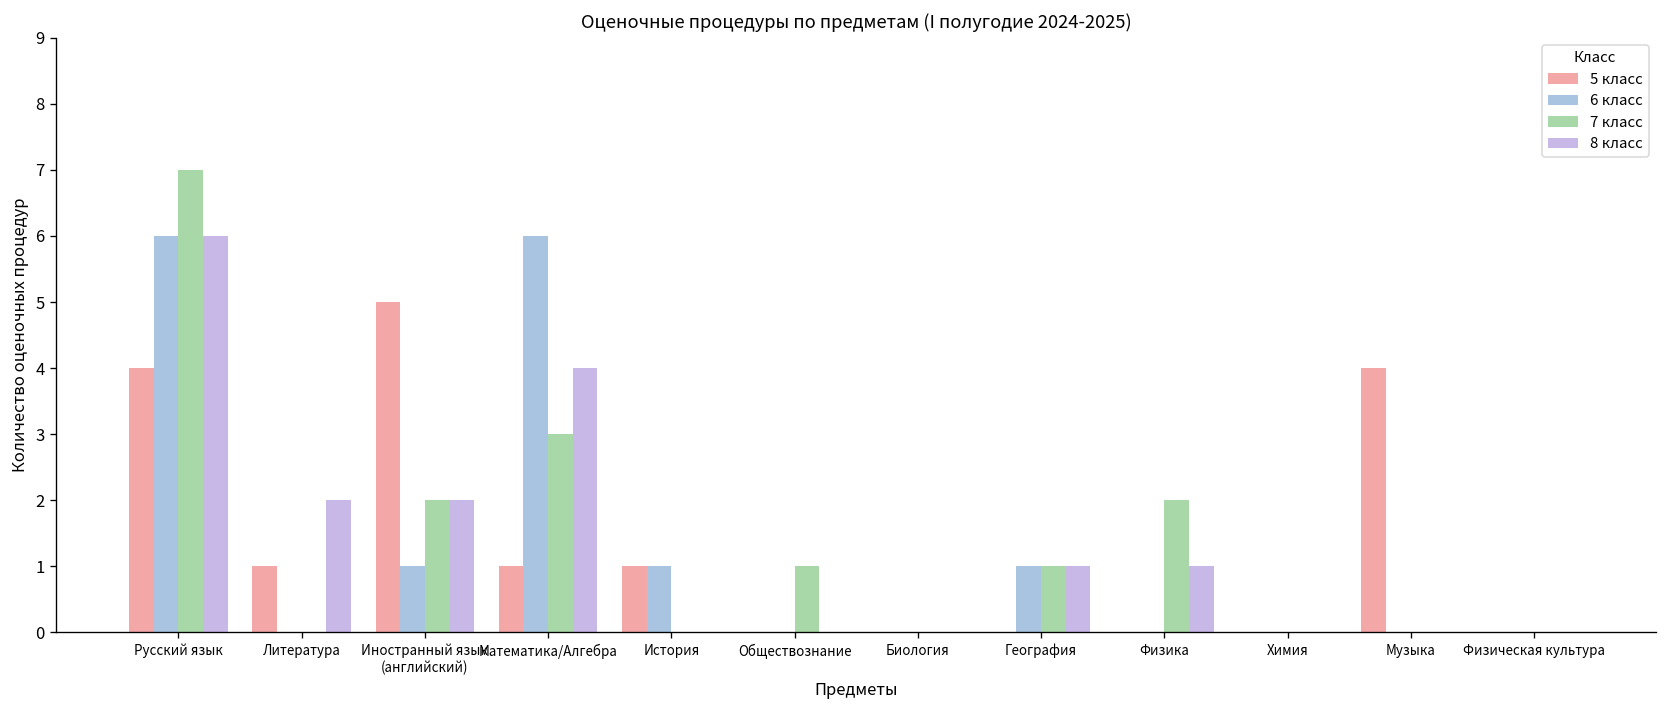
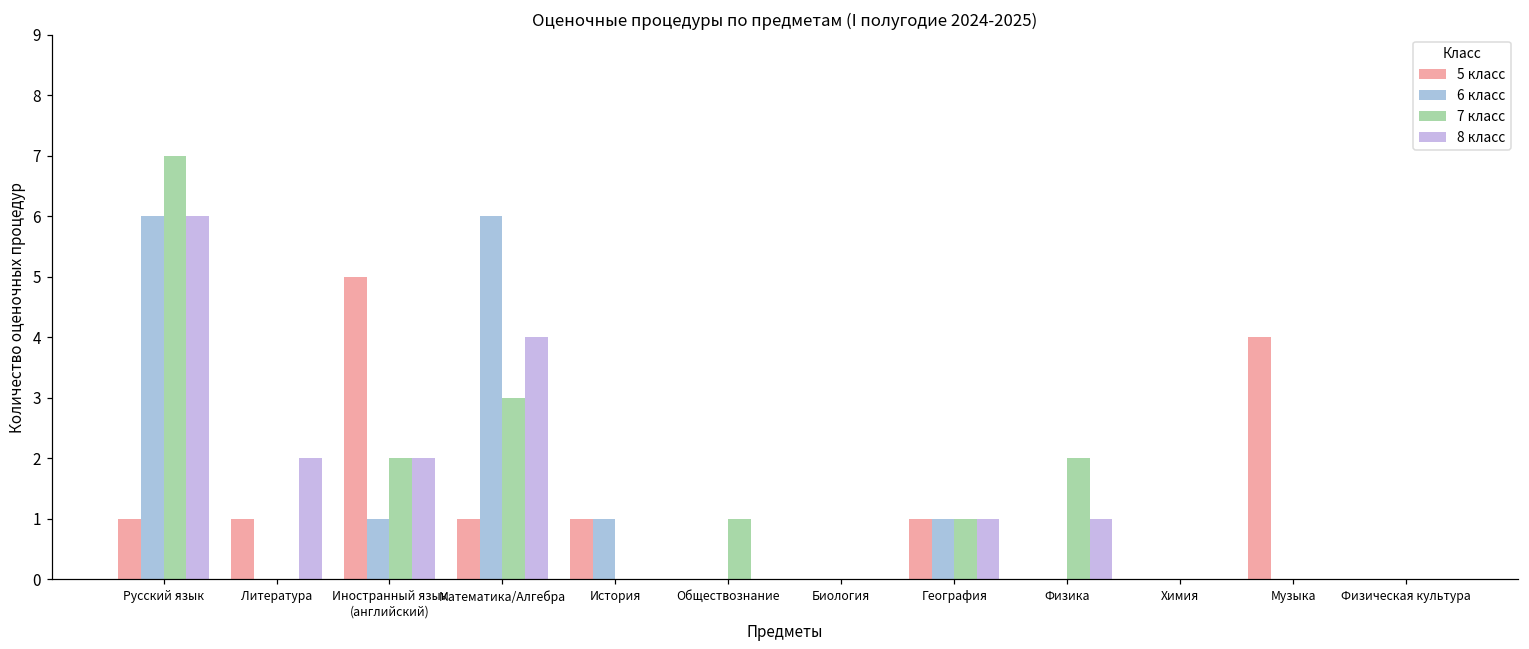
  {
    "5 класс": {
-     "Русский язык": 4,
+     "Русский язык": 1,
      "Литература": 1,
      "Иностранный язык (английский)": 5,
      "Математика/Алгебра": 1,
      "История": 1,
      "Обществознание": 0,
      "Биология": 0,
-     "География": 0,
+     "География": 1,
      "Физика": 0,
      "Химия": 0,
      "Музыка": 4,
      "Физическая культура": 0
    }
  }
